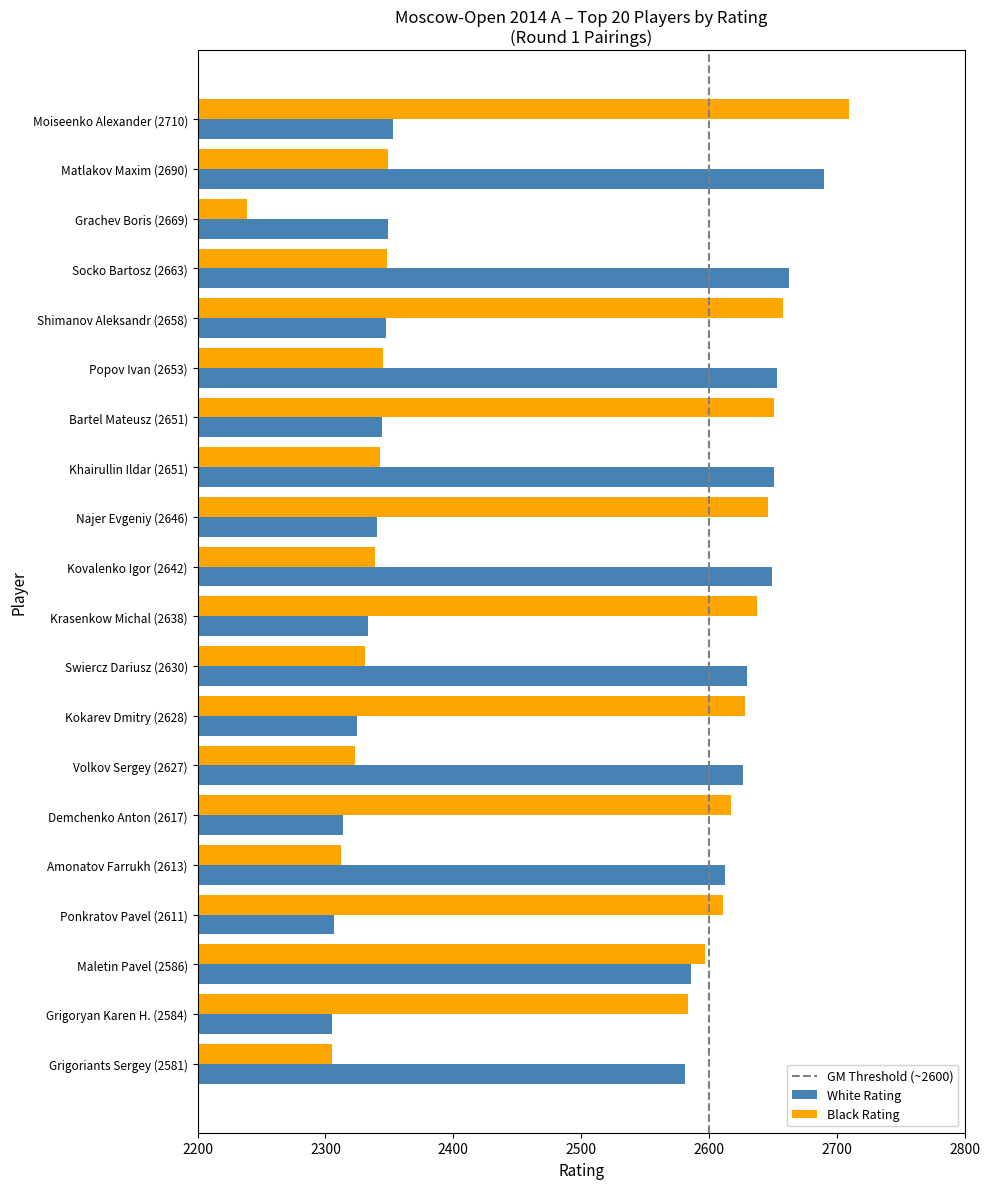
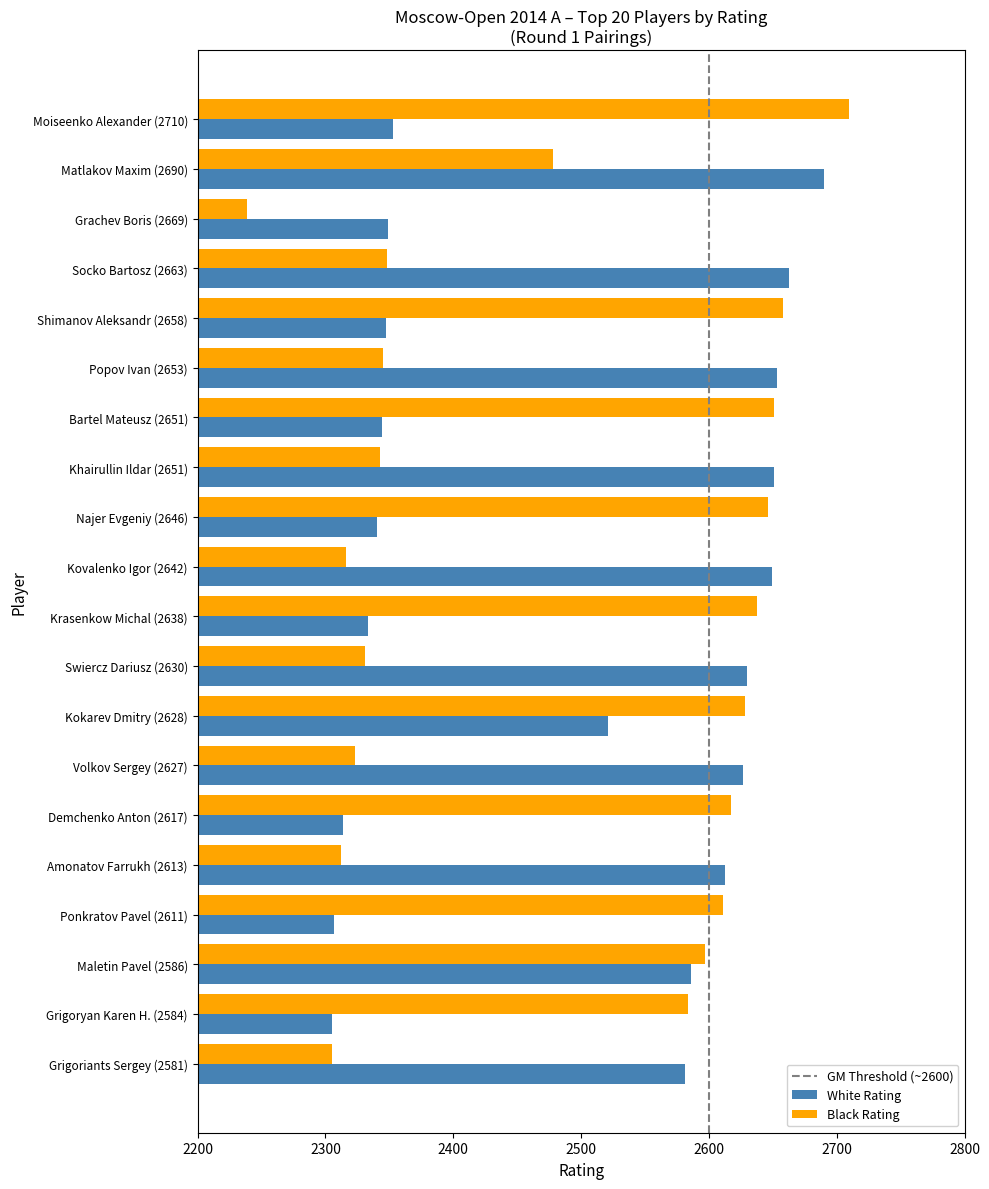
  {
    "White Rating": {
      "Moiseenko Alexander (2710)": 2353,
      "Matlakov Maxim (2690)": 2690,
      "Grachev Boris (2669)": 2349,
      "Socko Bartosz (2663)": 2663,
      "Shimanov Aleksandr (2658)": 2347,
      "Popov Ivan (2653)": 2653,
      "Bartel Mateusz (2651)": 2344,
      "Khairullin Ildar (2651)": 2651,
      "Najer Evgeniy (2646)": 2340,
      "Kovalenko Igor (2642)": 2649,
      "Krasenkow Michal (2638)": 2333,
      "Swiercz Dariusz (2630)": 2630,
-     "Kokarev Dmitry (2628)": 2325,
+     "Kokarev Dmitry (2628)": 2521,
      "Volkov Sergey (2627)": 2627,
      "Demchenko Anton (2617)": 2314,
      "Amonatov Farrukh (2613)": 2613,
      "Ponkratov Pavel (2611)": 2307,
      "Maletin Pavel (2586)": 2586,
      "Grigoryan Karen H. (2584)": 2305,
      "Grigoriants Sergey (2581)": 2581
    },
    "Black Rating": {
      "Moiseenko Alexander (2710)": 2710,
-     "Matlakov Maxim (2690)": 2349,
+     "Matlakov Maxim (2690)": 2478,
      "Grachev Boris (2669)": 2239,
      "Socko Bartosz (2663)": 2348,
      "Shimanov Aleksandr (2658)": 2658,
      "Popov Ivan (2653)": 2345,
      "Bartel Mateusz (2651)": 2651,
      "Khairullin Ildar (2651)": 2343,
      "Najer Evgeniy (2646)": 2646,
-     "Kovalenko Igor (2642)": 2339,
+     "Kovalenko Igor (2642)": 2316,
      "Krasenkow Michal (2638)": 2638,
      "Swiercz Dariusz (2630)": 2331,
      "Kokarev Dmitry (2628)": 2628,
      "Volkov Sergey (2627)": 2323,
      "Demchenko Anton (2617)": 2617,
      "Amonatov Farrukh (2613)": 2312,
      "Ponkratov Pavel (2611)": 2611,
      "Maletin Pavel (2586)": 2597,
      "Grigoryan Karen H. (2584)": 2584,
      "Grigoriants Sergey (2581)": 2305
    }
  }
